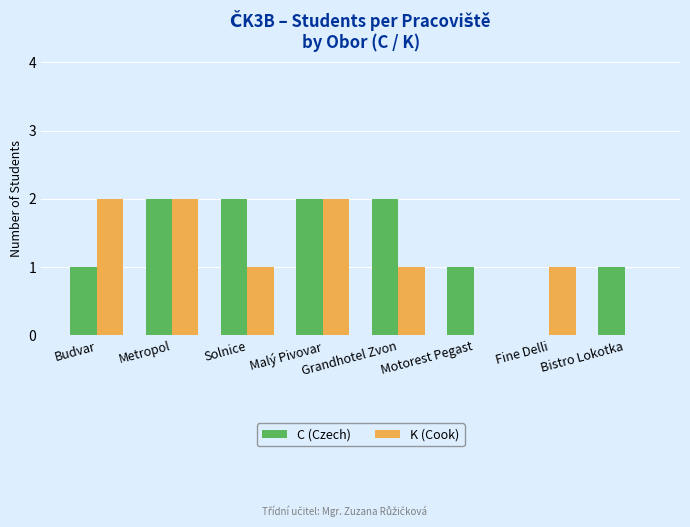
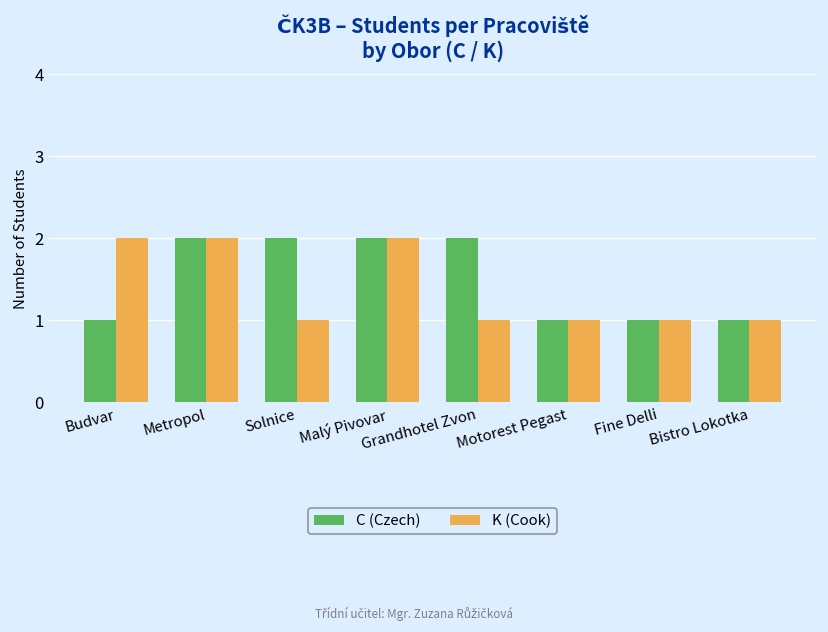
  {
    "C (Czech)": {
      "Budvar": 1,
      "Metropol": 2,
      "Solnice": 2,
      "Malý Pivovar": 2,
      "Grandhotel Zvon": 2,
      "Motorest Pegast": 1,
-     "Fine Delli": 0,
+     "Fine Delli": 1,
      "Bistro Lokotka": 1
    },
    "K (Cook)": {
      "Budvar": 2,
      "Metropol": 2,
      "Solnice": 1,
      "Malý Pivovar": 2,
      "Grandhotel Zvon": 1,
-     "Motorest Pegast": 0,
+     "Motorest Pegast": 1,
      "Fine Delli": 1,
-     "Bistro Lokotka": 0
+     "Bistro Lokotka": 1
    }
  }
